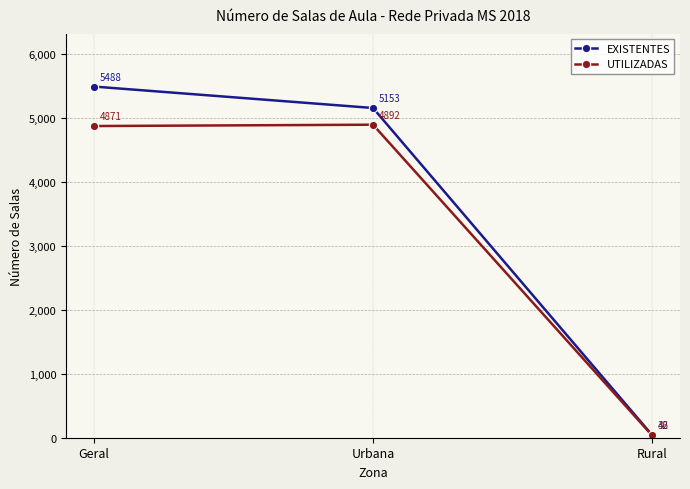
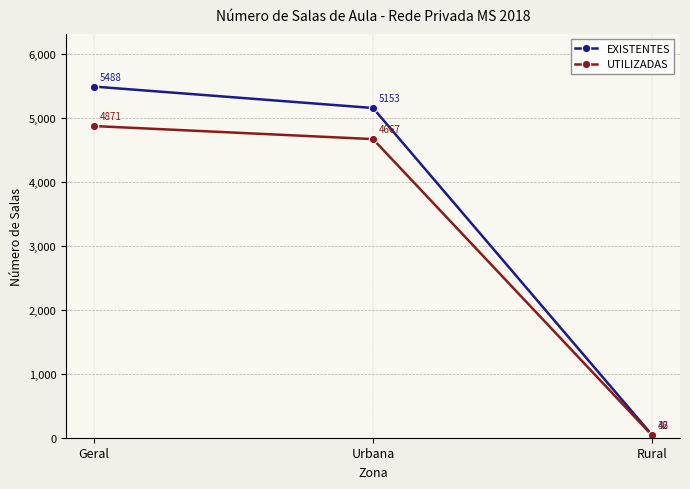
  {
    "EXISTENTES": {
      "Geral": 5488,
      "Urbana": 5153
    },
    "UTILIZADAS": {
      "Geral": 4871,
-     "Urbana": 4892
+     "Urbana": 4667
    }
  }
